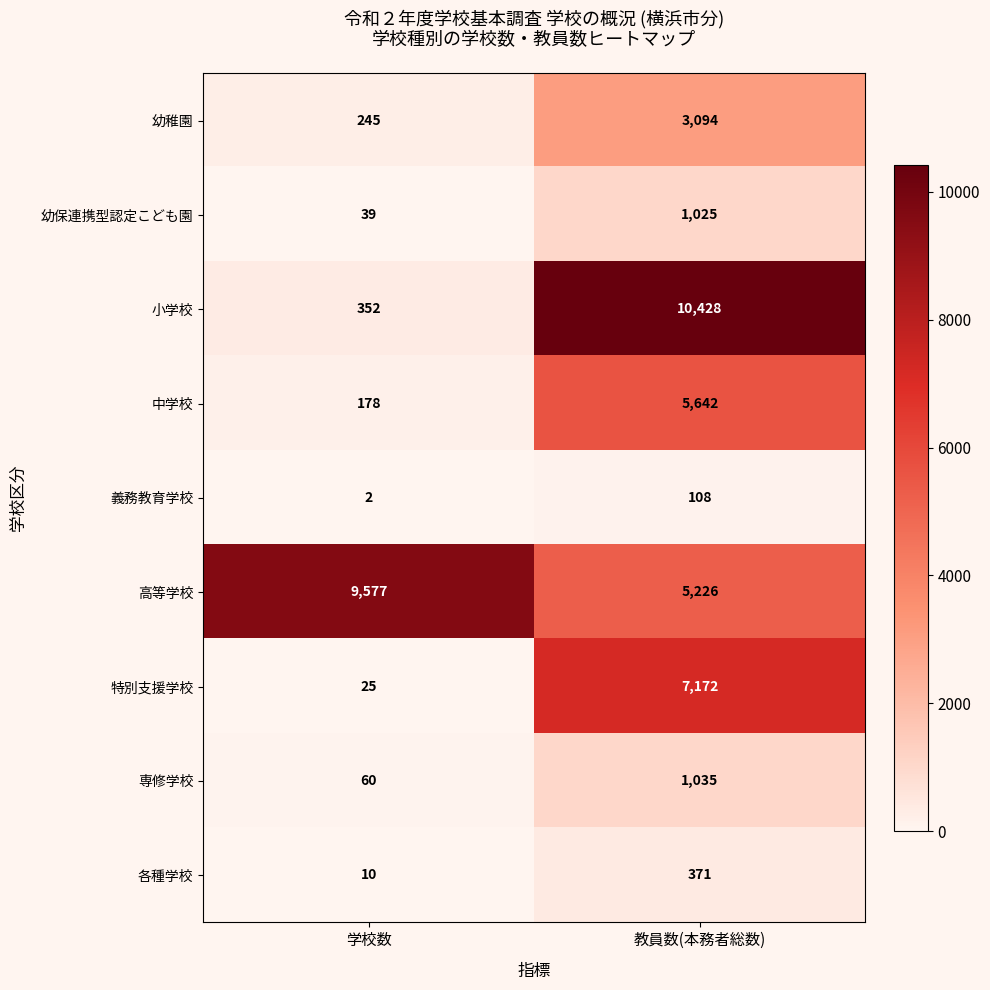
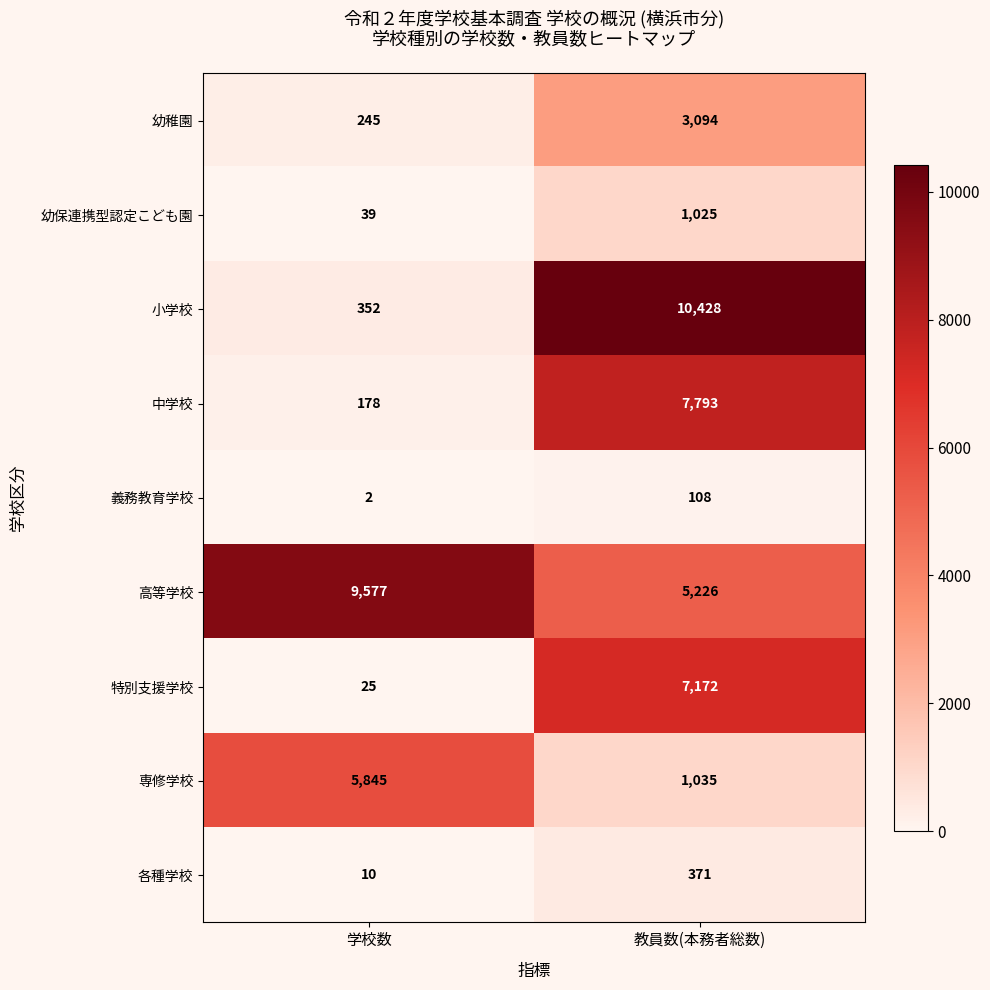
  {
    "幼稚園": {
      "学校数": "245",
      "教員数(本務者総数)": "3,094"
    },
    "幼保連携型認定こども園": {
      "学校数": "39",
      "教員数(本務者総数)": "1,025"
    },
    "小学校": {
      "学校数": "352",
      "教員数(本務者総数)": "10,428"
    },
    "中学校": {
      "学校数": "178",
-     "教員数(本務者総数)": "5,642"
+     "教員数(本務者総数)": "7,793"
    },
    "義務教育学校": {
      "学校数": "2",
      "教員数(本務者総数)": "108"
    },
    "高等学校": {
      "学校数": "9,577",
      "教員数(本務者総数)": "5,226"
    },
    "特別支援学校": {
      "学校数": "25",
      "教員数(本務者総数)": "7,172"
    },
    "専修学校": {
-     "学校数": "60",
+     "学校数": "5,845",
      "教員数(本務者総数)": "1,035"
    },
    "各種学校": {
      "学校数": "10",
      "教員数(本務者総数)": "371"
    }
  }
